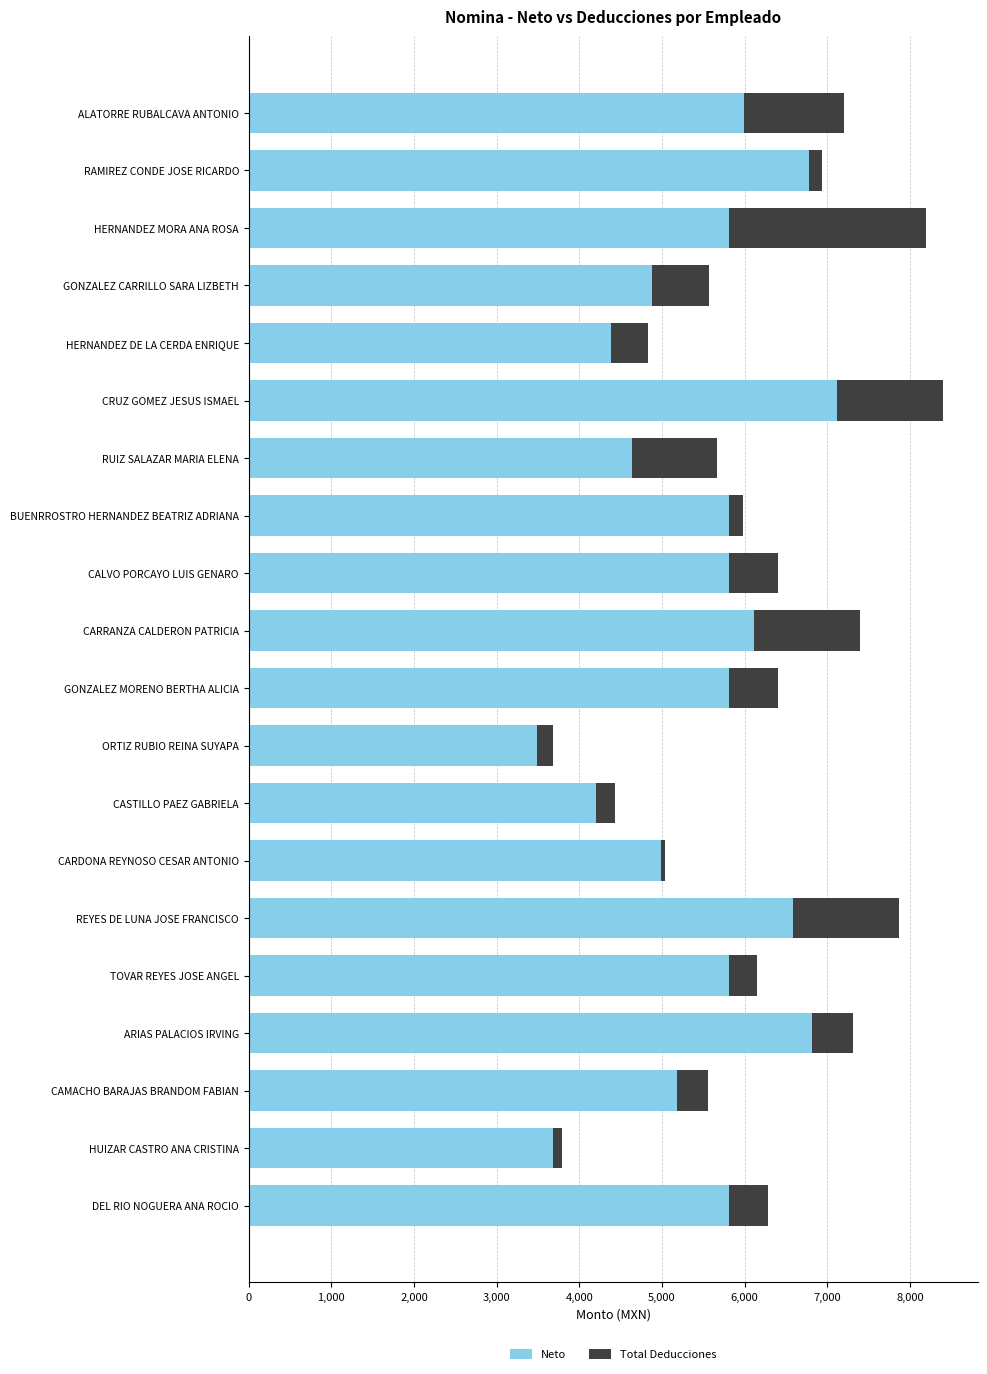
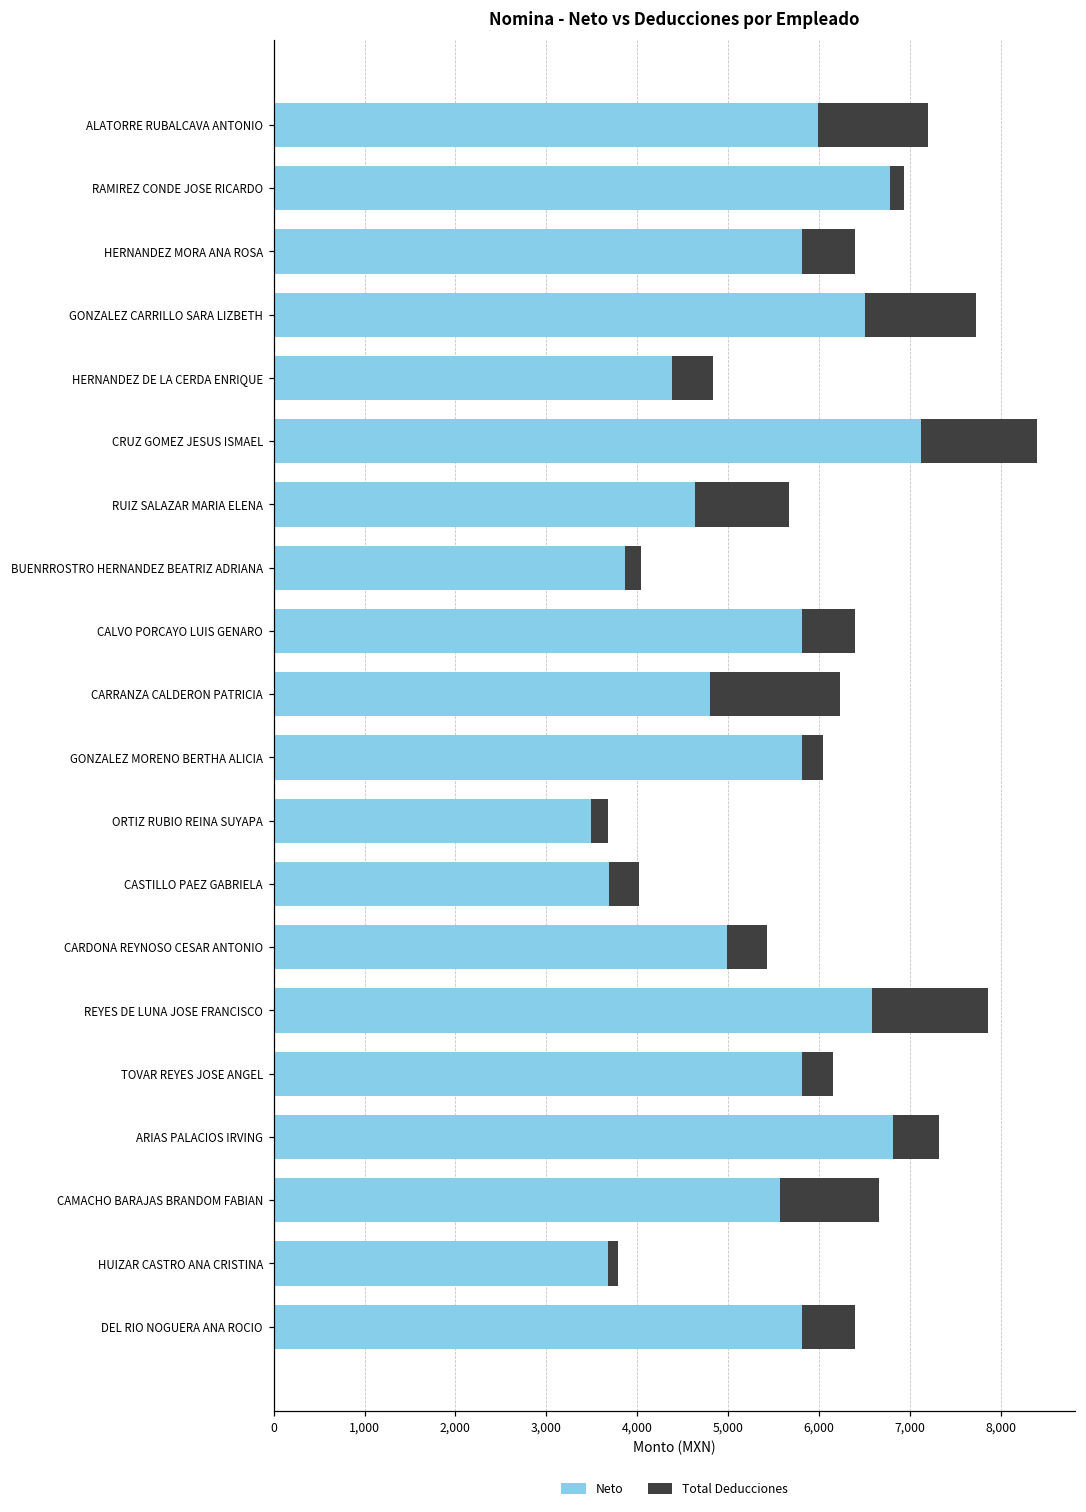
  {
    "Neto": {
      "ALATORRE RUBALCAVA ANTONIO": "6,000",
      "RAMIREZ CONDE JOSE RICARDO": "6,800",
      "HERNANDEZ MORA ANA ROSA": "5,800",
-     "GONZALEZ CARRILLO SARA LIZBETH": "4,900",
+     "GONZALEZ CARRILLO SARA LIZBETH": "6,500",
      "HERNANDEZ DE LA CERDA ENRIQUE": "4,400",
      "CRUZ GOMEZ JESUS ISMAEL": "7,100",
      "RUIZ SALAZAR MARIA ELENA": "4,600",
-     "BUENRROSTRO HERNANDEZ BEATRIZ ADRIANA": "5,800",
+     "BUENRROSTRO HERNANDEZ BEATRIZ ADRIANA": "3,900",
      "CALVO PORCAYO LUIS GENARO": "5,800",
-     "CARRANZA CALDERON PATRICIA": "6,100",
+     "CARRANZA CALDERON PATRICIA": "4,800",
      "GONZALEZ MORENO BERTHA ALICIA": "5,800",
      "ORTIZ RUBIO REINA SUYAPA": "3,500",
-     "CASTILLO PAEZ GABRIELA": "4,200",
+     "CASTILLO PAEZ GABRIELA": "3,700",
      "CARDONA REYNOSO CESAR ANTONIO": "5,000",
      "REYES DE LUNA JOSE FRANCISCO": "6,600",
      "TOVAR REYES JOSE ANGEL": "5,800",
      "ARIAS PALACIOS IRVING": "6,800",
-     "CAMACHO BARAJAS BRANDOM FABIAN": "5,200",
+     "CAMACHO BARAJAS BRANDOM FABIAN": "5,600",
      "HUIZAR CASTRO ANA CRISTINA": "3,700",
      "DEL RIO NOGUERA ANA ROCIO": "5,800"
    },
    "Total Deducciones": {
      "ALATORRE RUBALCAVA ANTONIO": "1,200",
      "RAMIREZ CONDE JOSE RICARDO": "200",
-     "HERNANDEZ MORA ANA ROSA": "2,400",
-     "GONZALEZ CARRILLO SARA LIZBETH": "700",
+     "HERNANDEZ MORA ANA ROSA": "600",
+     "GONZALEZ CARRILLO SARA LIZBETH": "1,200",
      "HERNANDEZ DE LA CERDA ENRIQUE": "400",
      "CRUZ GOMEZ JESUS ISMAEL": "1,300",
      "RUIZ SALAZAR MARIA ELENA": "1,000",
      "BUENRROSTRO HERNANDEZ BEATRIZ ADRIANA": "200",
      "CALVO PORCAYO LUIS GENARO": "600",
-     "CARRANZA CALDERON PATRICIA": "1,300",
-     "GONZALEZ MORENO BERTHA ALICIA": "600",
+     "CARRANZA CALDERON PATRICIA": "1,400",
+     "GONZALEZ MORENO BERTHA ALICIA": "200",
      "ORTIZ RUBIO REINA SUYAPA": "200",
-     "CASTILLO PAEZ GABRIELA": "200",
-     "CARDONA REYNOSO CESAR ANTONIO": "100",
+     "CASTILLO PAEZ GABRIELA": "300",
+     "CARDONA REYNOSO CESAR ANTONIO": "400",
      "REYES DE LUNA JOSE FRANCISCO": "1,300",
      "TOVAR REYES JOSE ANGEL": "300",
      "ARIAS PALACIOS IRVING": "500",
-     "CAMACHO BARAJAS BRANDOM FABIAN": "400",
+     "CAMACHO BARAJAS BRANDOM FABIAN": "1,100",
      "HUIZAR CASTRO ANA CRISTINA": "100",
-     "DEL RIO NOGUERA ANA ROCIO": "500"
+     "DEL RIO NOGUERA ANA ROCIO": "600"
    }
  }
